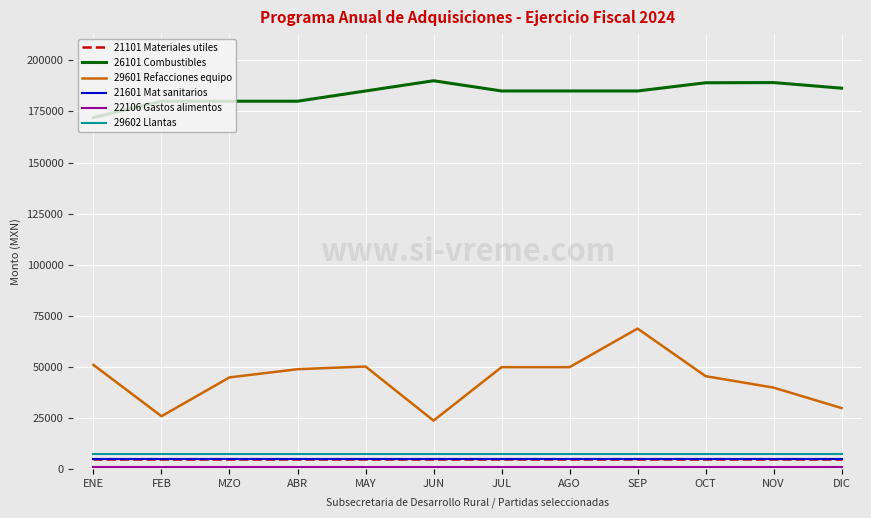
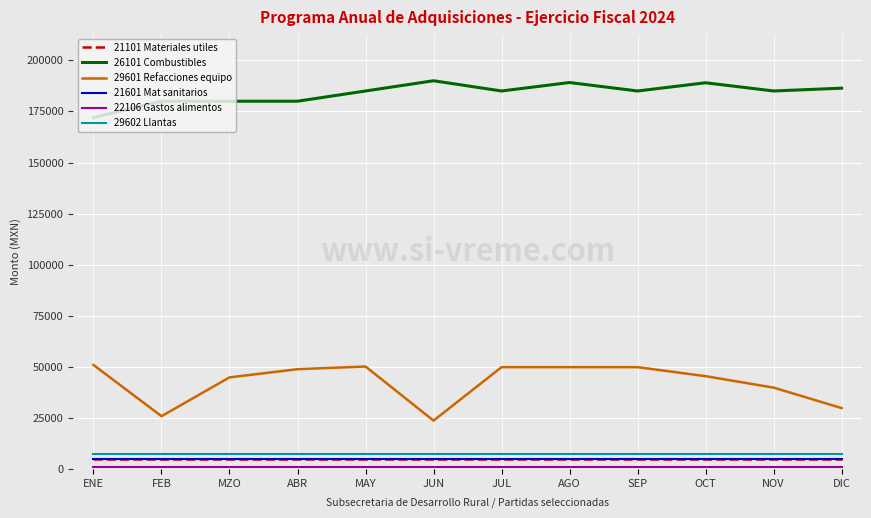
  {
    "21601 Mat sanitarios": {
      "ENE": 5000,
      "FEB": 5000,
      "MZO": 5000,
      "ABR": 5000,
      "MAY": 5000,
      "JUN": 5000,
      "JUL": 5000,
      "AGO": 5000,
      "SEP": 5000,
      "OCT": 5000,
      "NOV": 5000,
      "DIC": 5000
    },
    "26101 Combustibles": {
      "ABR": 180000,
      "MAY": 185000,
      "JUN": 190000,
      "JUL": 185000,
-     "AGO": 185000,
+     "AGO": 189000,
      "SEP": 185000,
      "OCT": 189000,
-     "NOV": 189000,
+     "NOV": 185000,
      "DIC": 186000
    },
    "29601 Refacciones equipo": {
      "ENE": 51000,
      "FEB": 26000,
      "MZO": 45000,
      "ABR": 49000,
      "MAY": 50000,
      "JUN": 24000,
      "JUL": 50000,
      "AGO": 50000,
-     "SEP": 69000,
+     "SEP": 50000,
      "OCT": 46000,
      "NOV": 40000,
      "DIC": 30000
    },
    "22106 Gastos alimentos": {
      "ENE": 1000,
      "FEB": 1000,
      "MZO": 1000,
      "ABR": 1000,
      "MAY": 1000,
      "JUN": 1000,
      "JUL": 1000,
      "AGO": 1000,
      "SEP": 1000,
      "OCT": 1000,
      "NOV": 1000,
      "DIC": 1000
    },
    "29602 Llantas": {
      "ENE": 8000,
      "FEB": 8000,
      "MZO": 8000,
      "ABR": 8000,
      "MAY": 8000,
      "JUN": 8000,
      "JUL": 8000,
      "AGO": 8000,
      "SEP": 8000,
      "OCT": 8000,
      "NOV": 8000,
      "DIC": 8000
    }
  }
